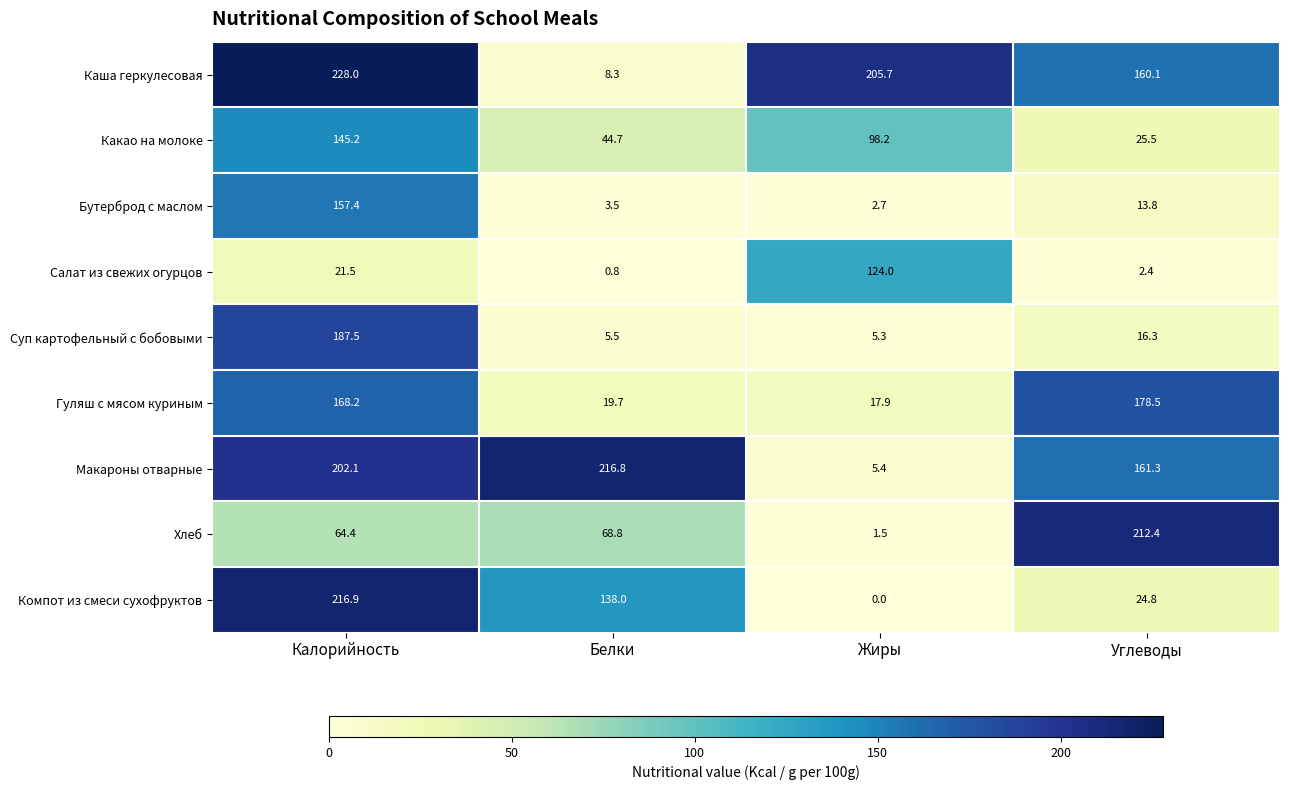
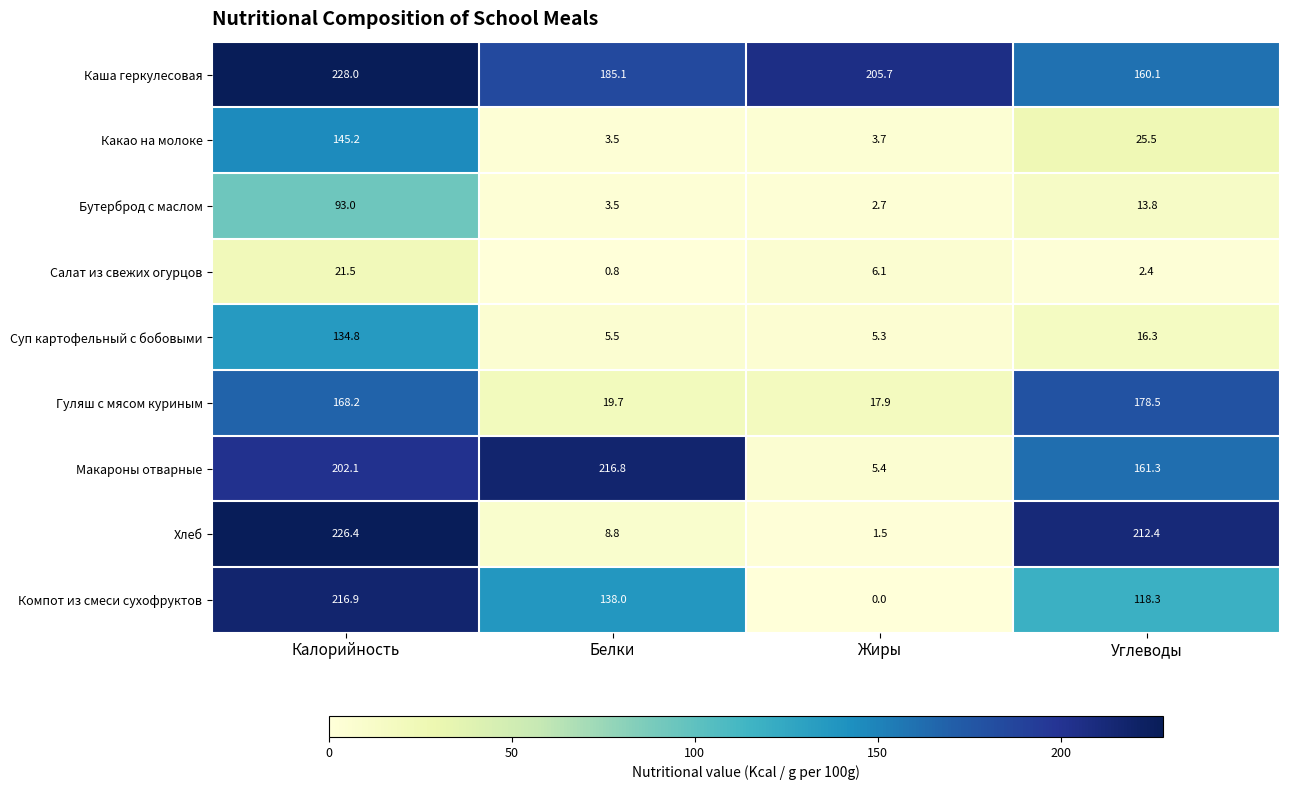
  {
    "Каша геркулесовая": {
      "Калорийность": 228.0,
-     "Белки": 8.3,
+     "Белки": 185.1,
      "Жиры": 205.7,
      "Углеводы": 160.1
    },
    "Какао на молоке": {
      "Калорийность": 145.2,
-     "Белки": 44.7,
-     "Жиры": 98.2,
+     "Белки": 3.5,
+     "Жиры": 3.7,
      "Углеводы": 25.5
    },
    "Бутерброд с маслом": {
-     "Калорийность": 157.4,
+     "Калорийность": 93.0,
      "Белки": 3.5,
      "Жиры": 2.7,
      "Углеводы": 13.8
    },
    "Салат из свежих огурцов": {
      "Калорийность": 21.5,
      "Белки": 0.8,
-     "Жиры": 124.0,
+     "Жиры": 6.1,
      "Углеводы": 2.4
    },
    "Суп картофельный с бобовыми": {
-     "Калорийность": 187.5,
+     "Калорийность": 134.8,
      "Белки": 5.5,
      "Жиры": 5.3,
      "Углеводы": 16.3
    },
    "Гуляш с мясом куриным": {
      "Калорийность": 168.2,
      "Белки": 19.7,
      "Жиры": 17.9,
      "Углеводы": 178.5
    },
    "Макароны отварные": {
      "Калорийность": 202.1,
      "Белки": 216.8,
      "Жиры": 5.4,
      "Углеводы": 161.3
    },
    "Хлеб": {
-     "Калорийность": 64.4,
-     "Белки": 68.8,
+     "Калорийность": 226.4,
+     "Белки": 8.8,
      "Жиры": 1.5,
      "Углеводы": 212.4
    },
    "Компот из смеси сухофруктов": {
      "Калорийность": 216.9,
      "Белки": 138.0,
      "Жиры": 0.0,
-     "Углеводы": 24.8
+     "Углеводы": 118.3
    }
  }
